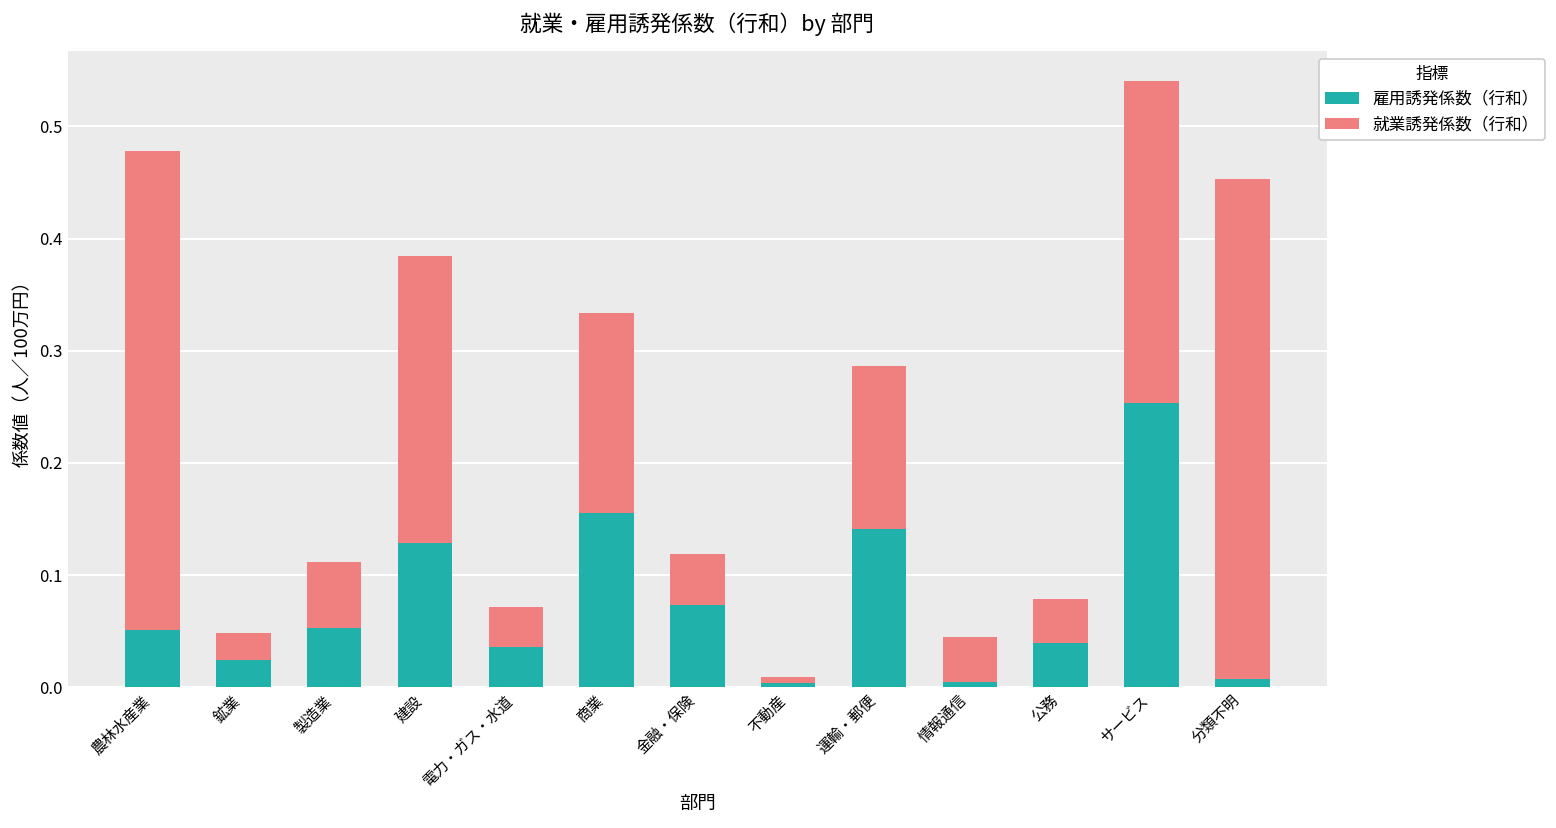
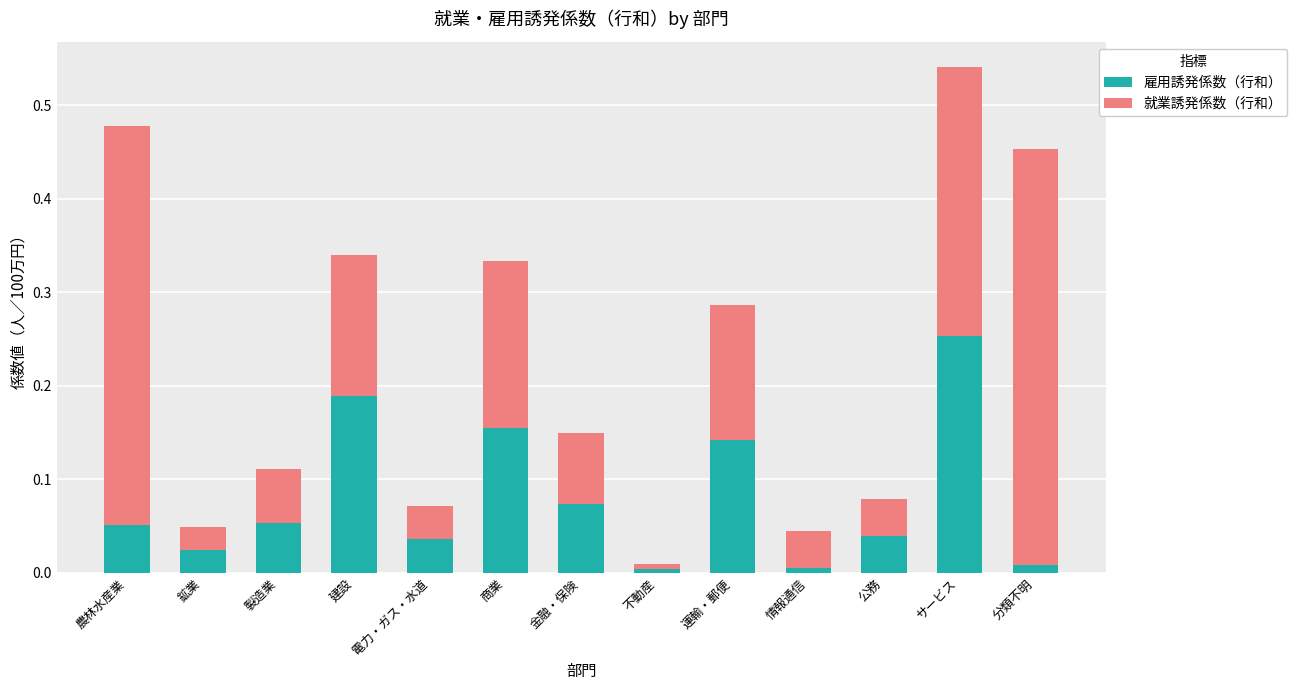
  {
    "雇用誘発係数（行和）": {
      "農林水産業": 0.05,
      "鉱業": 0.02,
      "製造業": 0.05,
-     "建設": 0.13,
+     "建設": 0.19,
      "電力・ガス・水道": 0.04,
      "商業": 0.16,
      "金融・保険": 0.07,
      "不動産": 0.00,
      "運輸・郵便": 0.14,
      "情報通信": 0.01,
      "公務": 0.04,
      "サービス": 0.25,
      "分類不明": 0.01
    },
    "就業誘発係数（行和）": {
      "農林水産業": 0.43,
      "鉱業": 0.02,
      "製造業": 0.06,
-     "建設": 0.26,
+     "建設": 0.15,
      "電力・ガス・水道": 0.04,
      "商業": 0.18,
-     "金融・保険": 0.05,
+     "金融・保険": 0.08,
      "不動産": 0.01,
      "運輸・郵便": 0.15,
      "情報通信": 0.04,
      "公務": 0.04,
      "サービス": 0.29,
      "分類不明": 0.45
    }
  }
